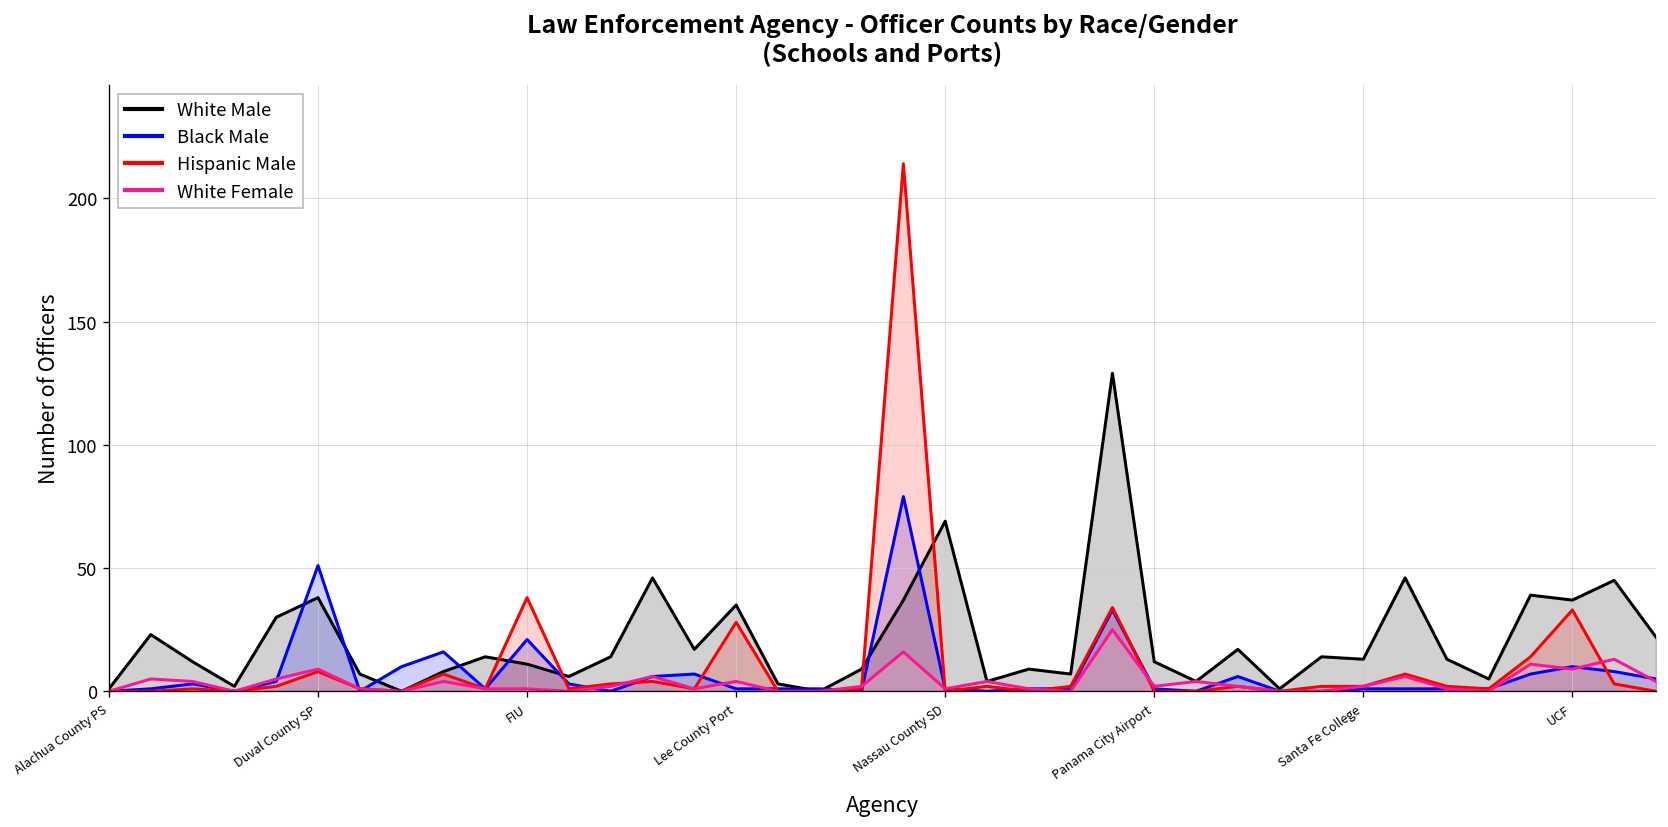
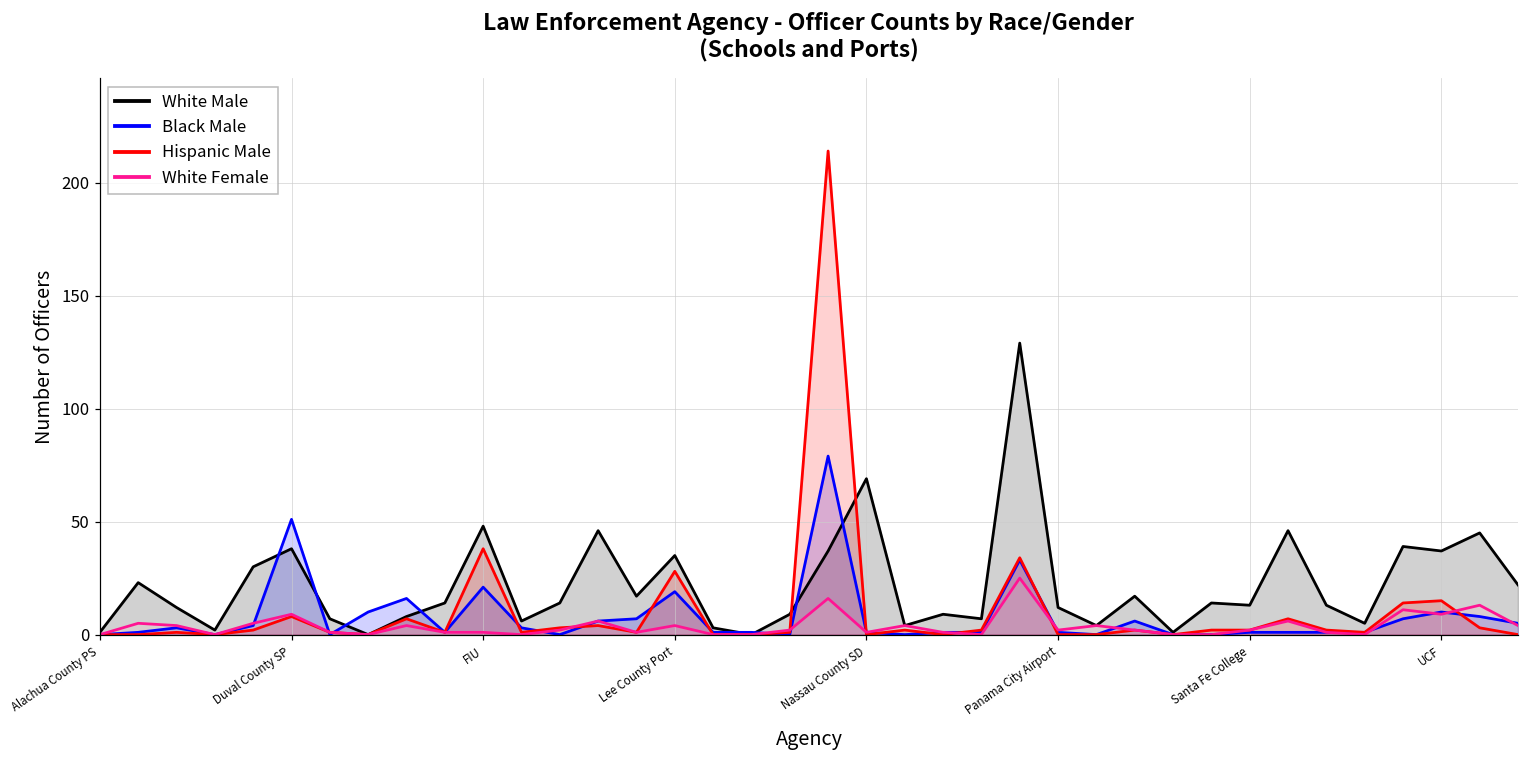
  {
    "White Male": {
      "Duval County SP": 38,
-     "FIU": 11,
+     "FIU": 48,
      "Lee County Port": 35,
      "Nassau County SD": 69,
      "Panama City Airport": 12,
      "Santa Fe College": 13,
      "UCF": 37
    },
    "Black Male": {
      "Duval County SP": 51,
      "FIU": 21,
-     "Lee County Port": 1
+     "Lee County Port": 19
    },
    "Hispanic Male": {
      "FIU": 38,
      "Lee County Port": 28,
-     "UCF": 33
+     "UCF": 15
    },
    "White Female": {
      "FIU": 1,
      "Lee County Port": 4
    }
  }
